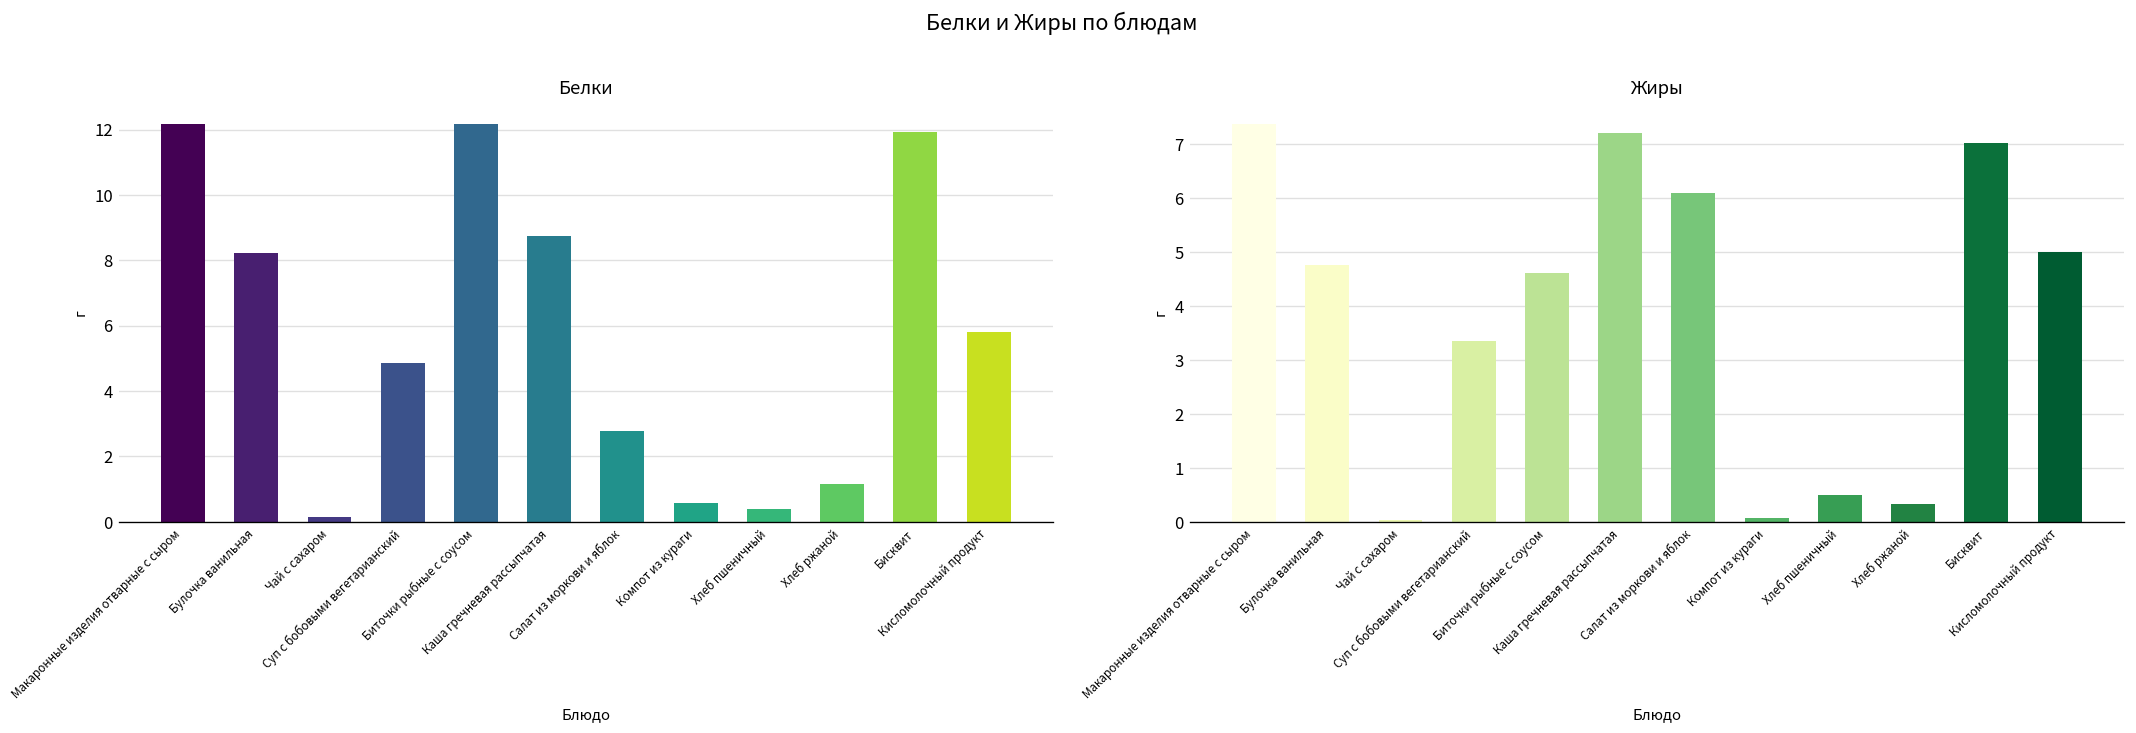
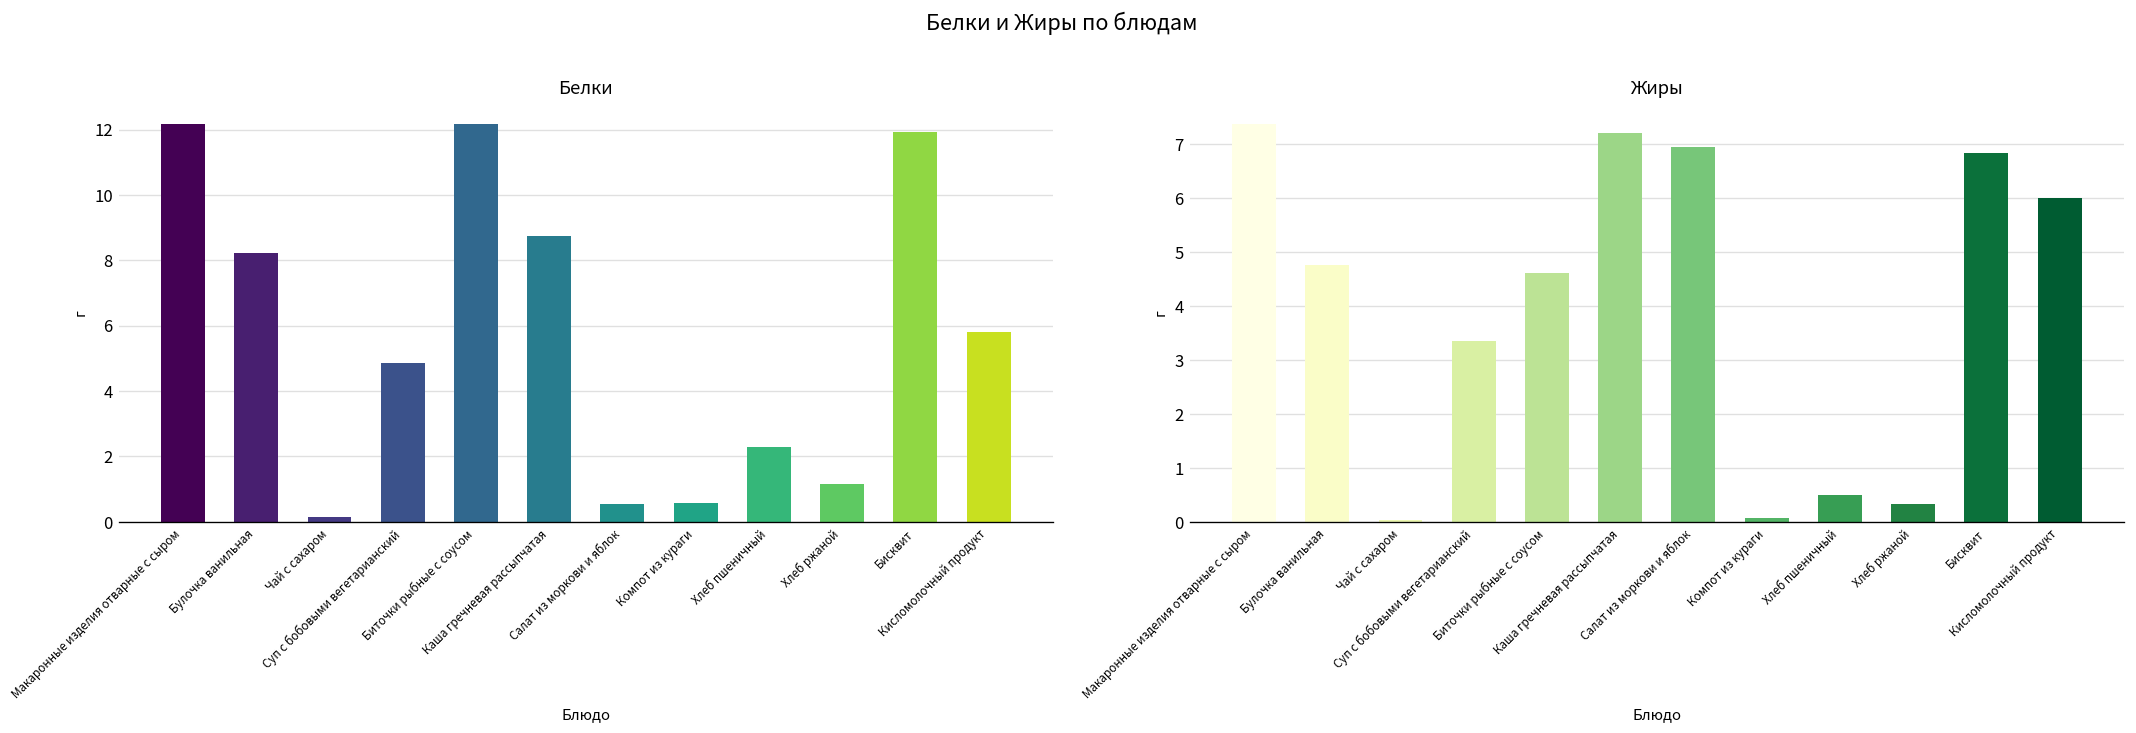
  {
    "Белки": {
      "Макаронные изделия отварные с сыром": 12.2,
      "Булочка ванильная": 8.2,
      "Чай с сахаром": 0.1,
      "Суп с бобовыми вегетарианский": 4.9,
      "Биточки рыбные с соусом": 12.2,
      "Каша гречневая рассыпчатая": 8.7,
-     "Салат из моркови и яблок": 2.8,
+     "Салат из моркови и яблок": 0.5,
      "Компот из кураги": 0.6,
-     "Хлеб пшеничный": 0.4,
+     "Хлеб пшеничный": 2.3,
      "Хлеб ржаной": 1.2,
      "Бисквит": 11.9,
      "Кисломолочный продукт": 5.8
    },
    "Жиры": {
      "Макаронные изделия отварные с сыром": 7.4,
      "Булочка ванильная": 4.8,
      "Суп с бобовыми вегетарианский": 3.3,
      "Биточки рыбные с соусом": 4.6,
      "Каша гречневая рассыпчатая": 7.2,
-     "Салат из моркови и яблок": 6.1,
+     "Салат из моркови и яблок": 7.0,
      "Компот из кураги": 0.1,
      "Хлеб пшеничный": 0.5,
      "Хлеб ржаной": 0.3,
-     "Бисквит": 7.0,
-     "Кисломолочный продукт": 5
+     "Бисквит": 6.8,
+     "Кисломолочный продукт": 6
    }
  }
